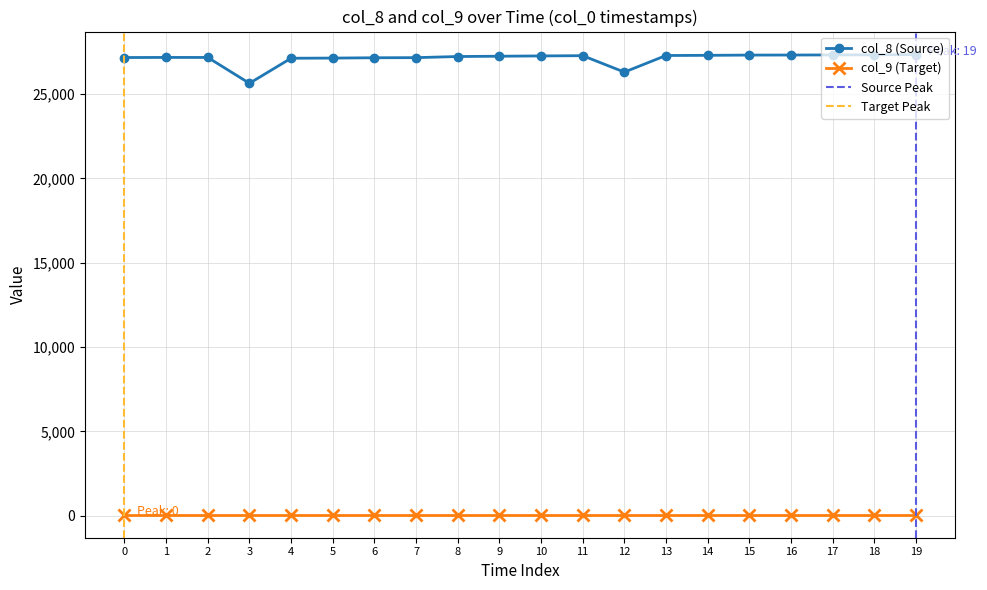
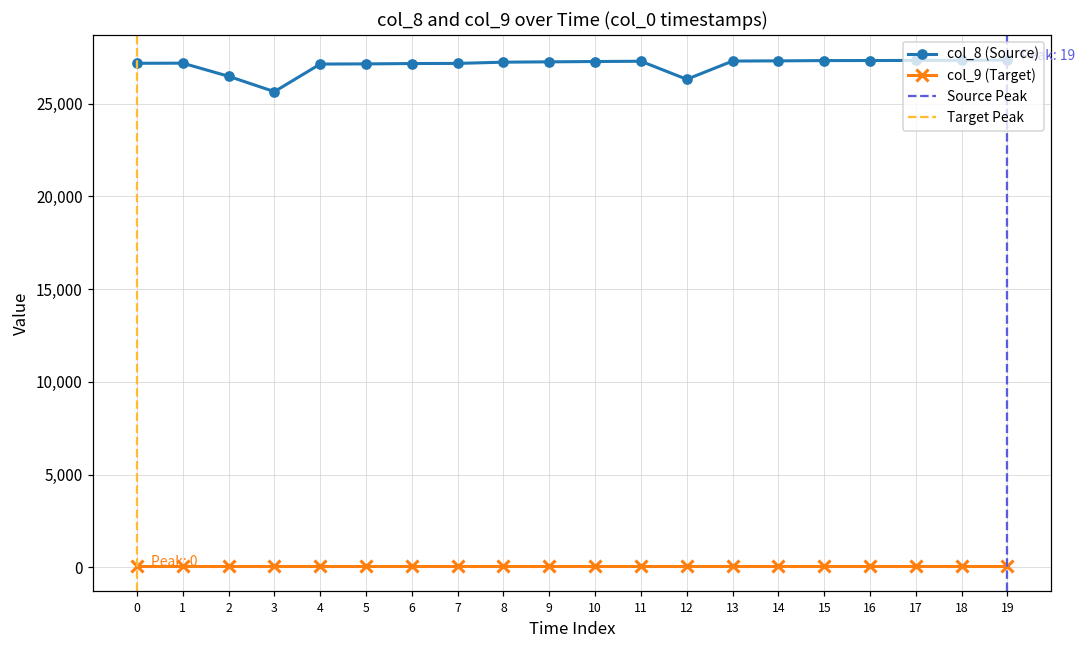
  {
    "col_8 (Source)": {
      "0": "27,200",
      "1": "27,200",
-     "2": "27,200",
+     "2": "26,500",
      "3": "25,600",
      "4": "27,100",
      "5": "27,100",
      "6": "27,200",
      "7": "27,200",
      "8": "27,200",
      "9": "27,300",
      "10": "27,300",
      "11": "27,300",
      "12": "26,300",
      "13": "27,300",
      "14": "27,300",
      "15": "27,300",
      "16": "27,300"
    },
    "col_9 (Target)": {
      "0": "100",
      "2": "100",
      "3": "100",
      "4": "100",
      "5": "100",
      "6": "100",
      "7": "100",
      "8": "100",
      "9": "100",
      "10": "100",
      "11": "100",
      "12": "100",
      "13": "100",
      "14": "100",
      "15": "100",
      "16": "100",
      "17": "100",
      "18": "100",
      "19": "100"
    }
  }
